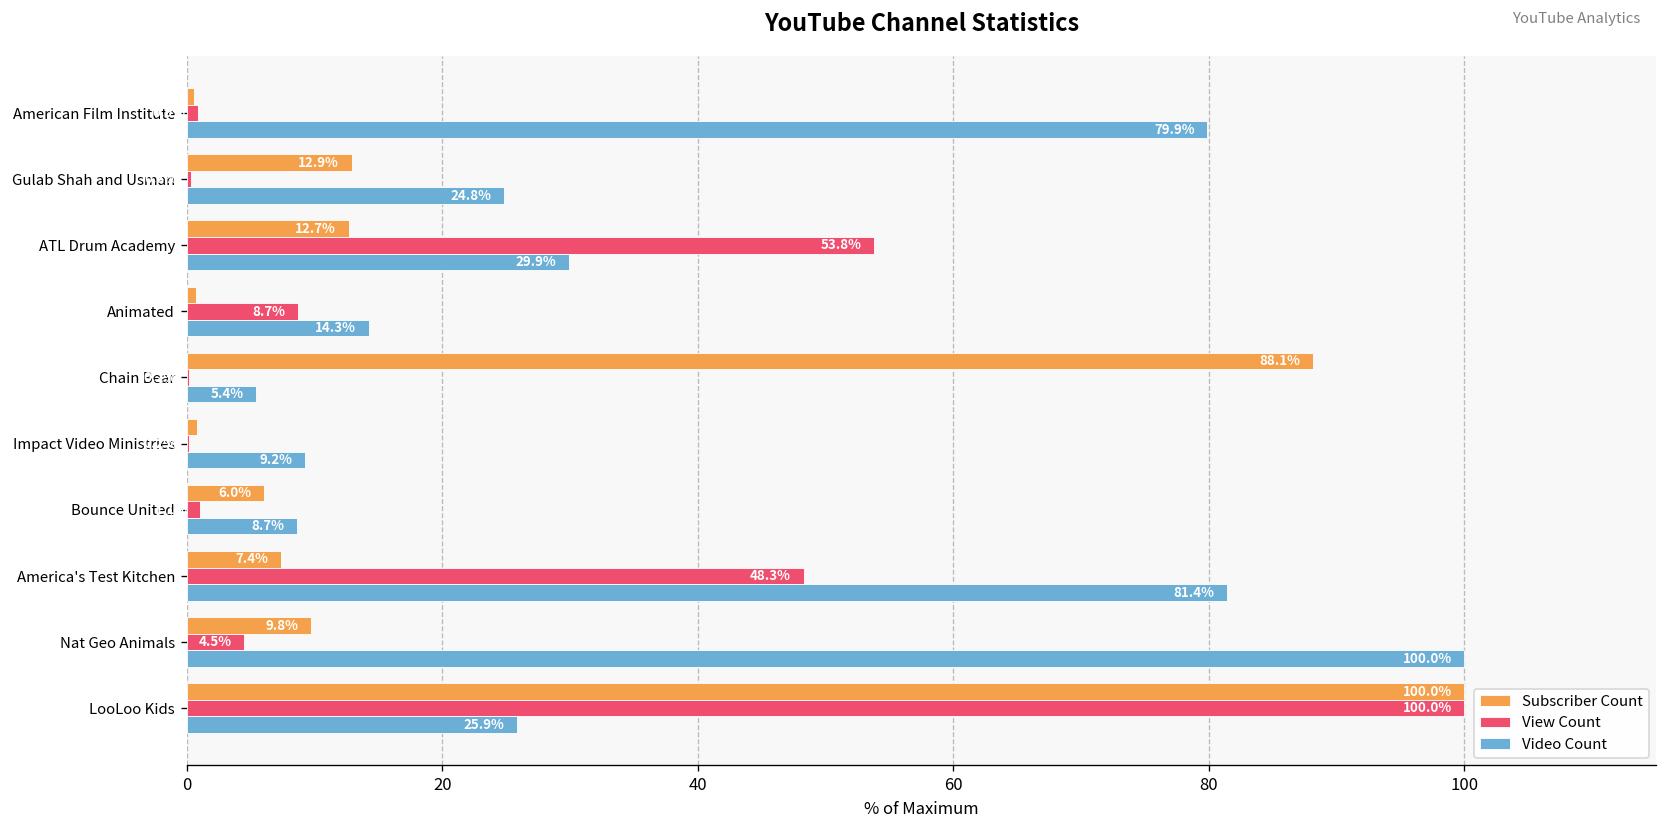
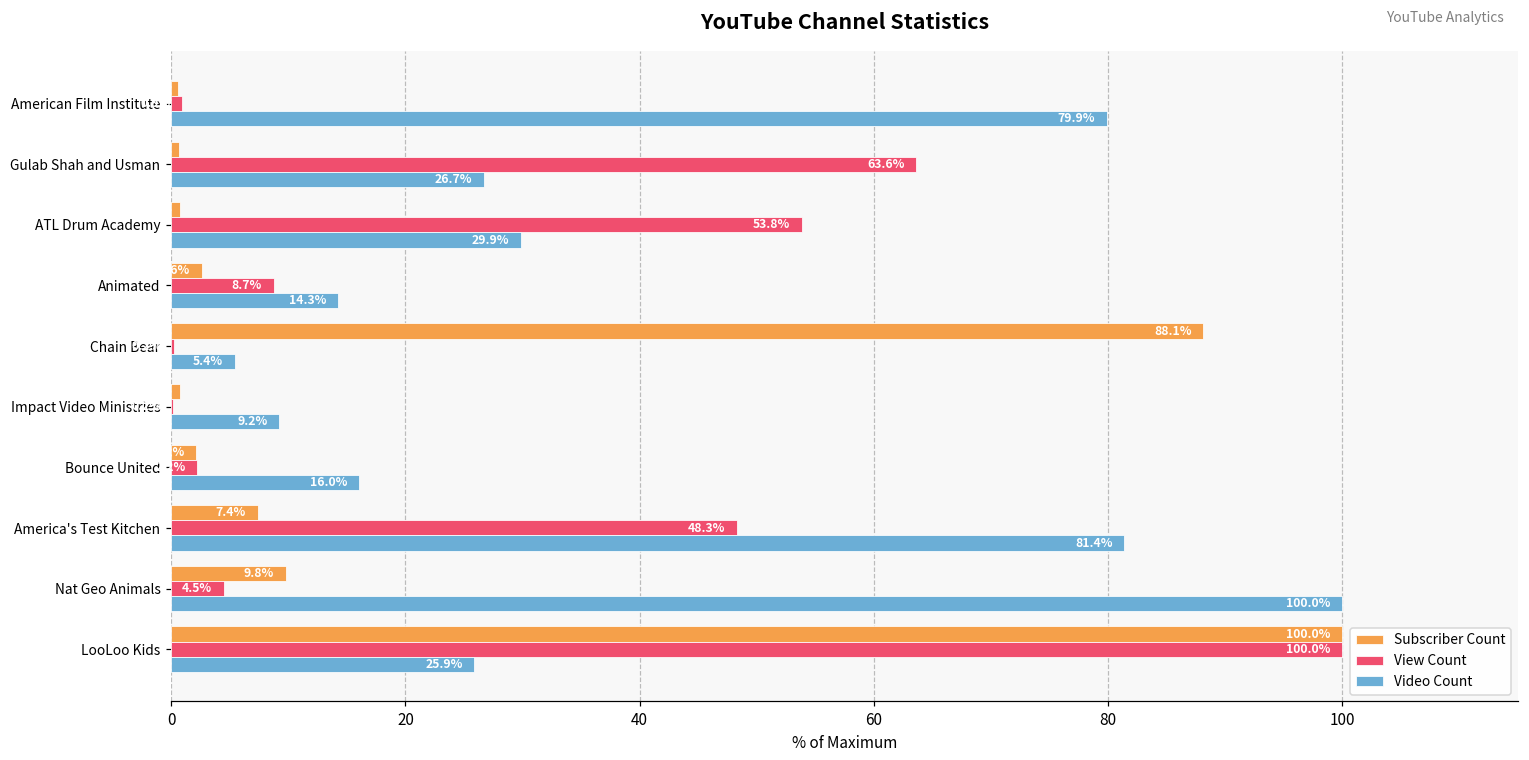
  {
    "Subscriber Count": {
      "American Film Institute": "0.6",
-     "Gulab Shah and Usman": "12.9",
-     "ATL Drum Academy": "12.7",
-     "Animated": "0.8",
+     "Gulab Shah and Usman": "0.7",
+     "ATL Drum Academy": "0.7",
+     "Animated": "2.6",
      "Impact Video Ministries": "0.8",
-     "Bounce United": "6.0"
+     "Bounce United": "2.2"
    },
    "View Count": {
      "American Film Institute": "0.9",
-     "Gulab Shah and Usman": "0.3",
-     "Bounce United": "1.1"
+     "Gulab Shah and Usman": "63.6",
+     "Bounce United": "2.2"
    },
    "Video Count": {
      "American Film Institute": "79.9%",
-     "Gulab Shah and Usman": "24.8%",
+     "Gulab Shah and Usman": "26.7%",
      "ATL Drum Academy": "29.9%",
      "Animated": "14.3%",
      "Chain Bear": "5.4%",
      "Impact Video Ministries": "9.2%",
-     "Bounce United": "8.7%",
+     "Bounce United": "16.0%",
      "America's Test Kitchen": "81.4%",
      "Nat Geo Animals": "100.0%",
      "LooLoo Kids": "25.9%"
    }
  }
